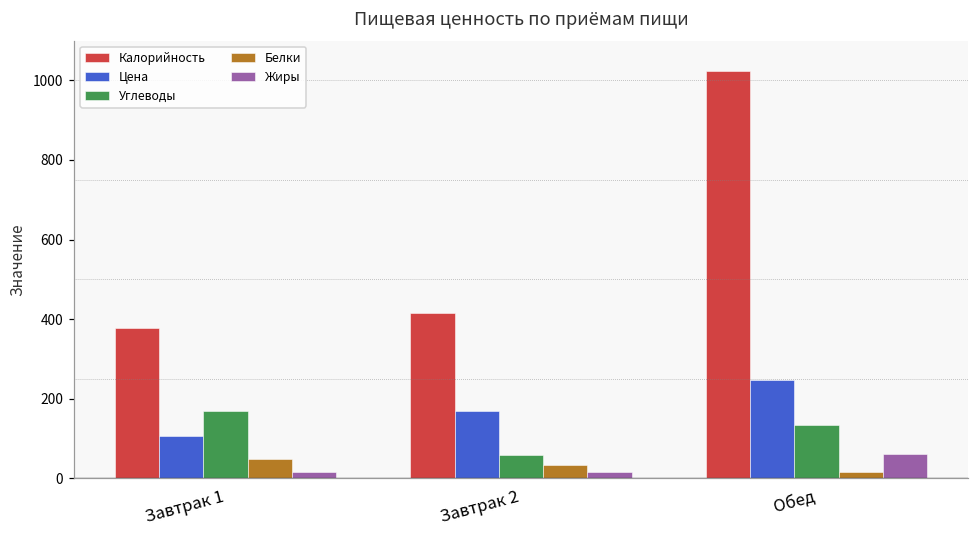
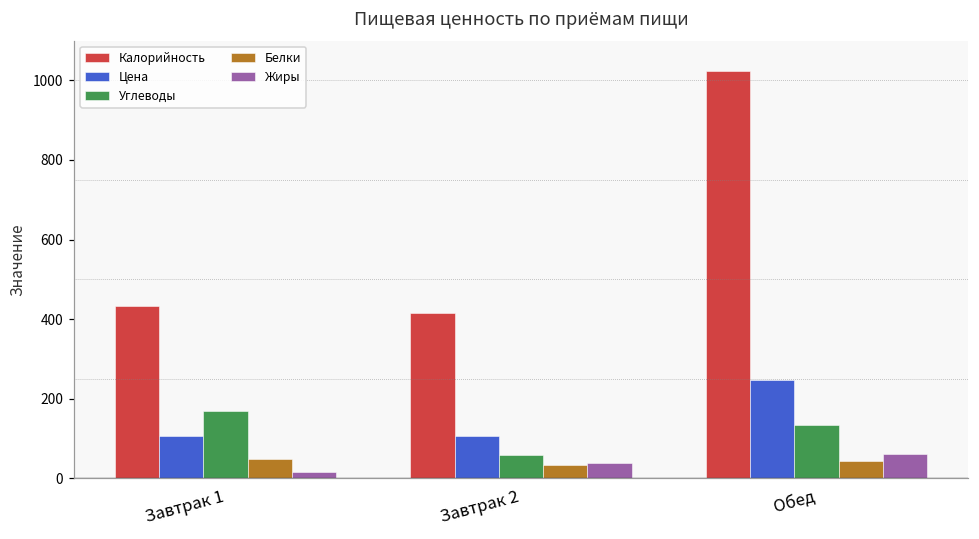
  {
    "Калорийность": {
-     "Завтрак 1": 380,
+     "Завтрак 1": 430,
      "Завтрак 2": 420,
      "Обед": 1020
    },
    "Цена": {
      "Завтрак 1": 110,
-     "Завтрак 2": 170,
+     "Завтрак 2": 110,
      "Обед": 250
    },
    "Углеводы": {
      "Завтрак 1": 170,
      "Завтрак 2": 60,
      "Обед": 130
    },
    "Белки": {
      "Завтрак 1": 50,
      "Завтрак 2": 30,
-     "Обед": 20
+     "Обед": 40
    },
    "Жиры": {
      "Завтрак 1": 20,
-     "Завтрак 2": 20,
+     "Завтрак 2": 40,
      "Обед": 60
    }
  }
